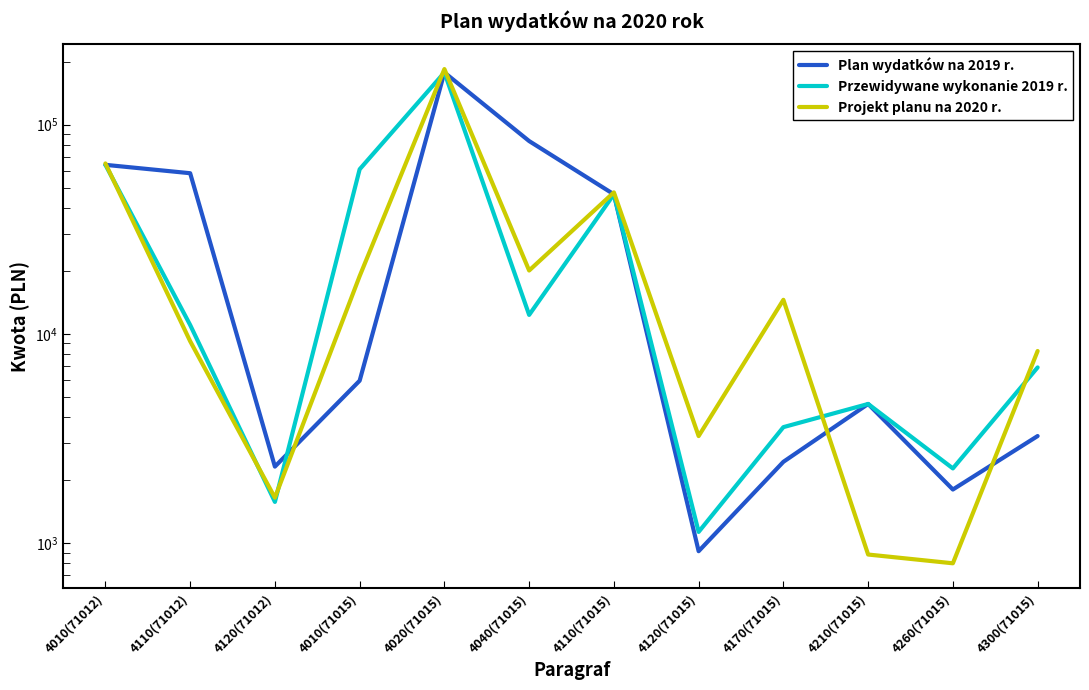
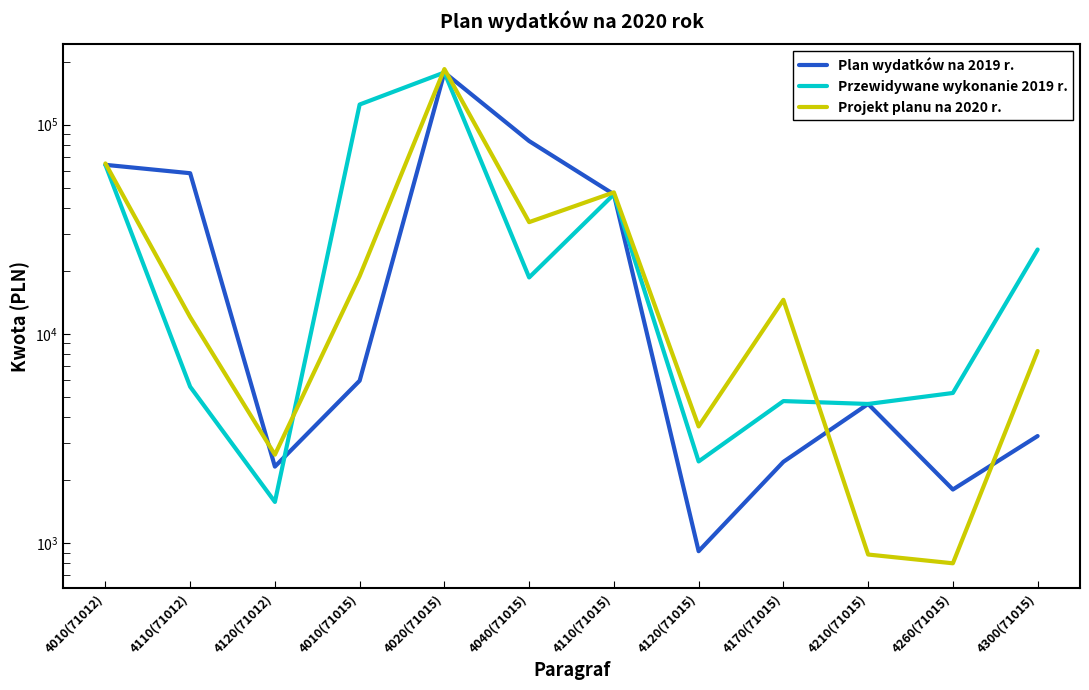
  {
    "Plan wydatków na 2019 r.": {
      "4110(71012)": 59000,
      "4120(71012)": 2300,
      "4010(71015)": 6000,
      "4040(71015)": 83000,
      "4120(71015)": 900,
      "4170(71015)": 2400,
      "4260(71015)": 1800,
      "4300(71015)": 3200
    },
    "Przewidywane wykonanie 2019 r.": {
-     "4110(71012)": 11000,
+     "4110(71012)": 5600,
      "4120(71012)": 1600,
-     "4010(71015)": 61000,
-     "4040(71015)": 12000,
-     "4120(71015)": 1100,
-     "4170(71015)": 3600,
-     "4260(71015)": 2300,
-     "4300(71015)": 6900
+     "4010(71015)": 120000,
+     "4040(71015)": 19000,
+     "4120(71015)": 2500,
+     "4170(71015)": 4800,
+     "4260(71015)": 5200,
+     "4300(71015)": 25000
    },
    "Projekt planu na 2020 r.": {
-     "4110(71012)": 9000,
-     "4120(71012)": 1600,
+     "4110(71012)": 12000,
+     "4120(71012)": 2600,
      "4010(71015)": 19000,
      "4020(71015)": 180000,
-     "4040(71015)": 20000,
-     "4120(71015)": 3200,
+     "4040(71015)": 34000,
+     "4120(71015)": 3600,
      "4170(71015)": 15000,
      "4210(71015)": 880,
      "4260(71015)": 800,
      "4300(71015)": 8300
    }
  }
